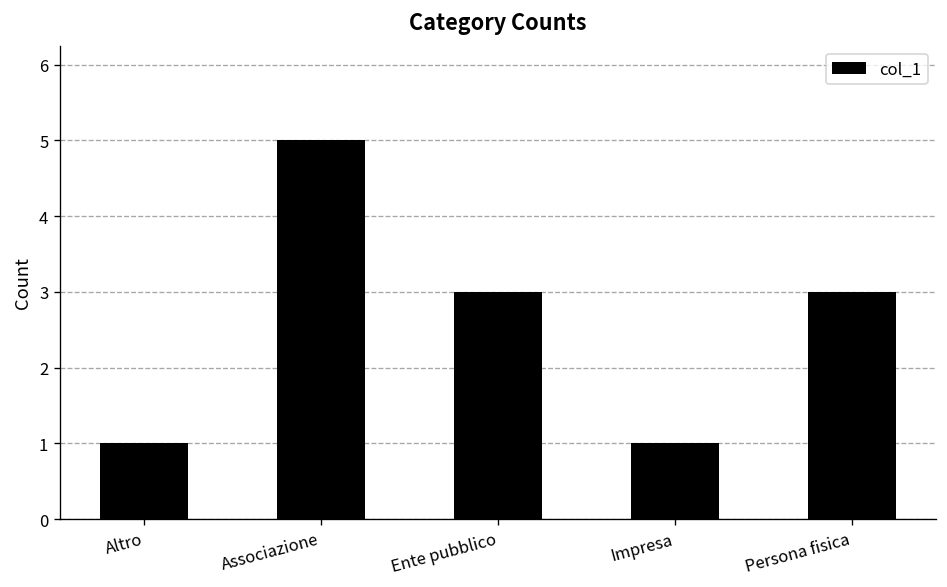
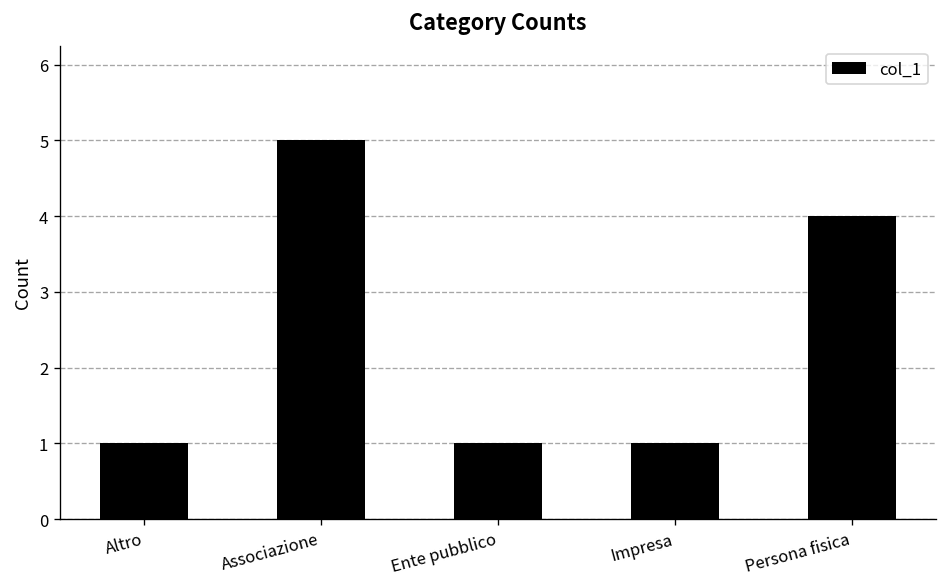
  {
    "Altro": 1,
    "Associazione": 5,
-   "Ente pubblico": 3,
+   "Ente pubblico": 1,
    "Impresa": 1,
-   "Persona fisica": 3
+   "Persona fisica": 4
  }
